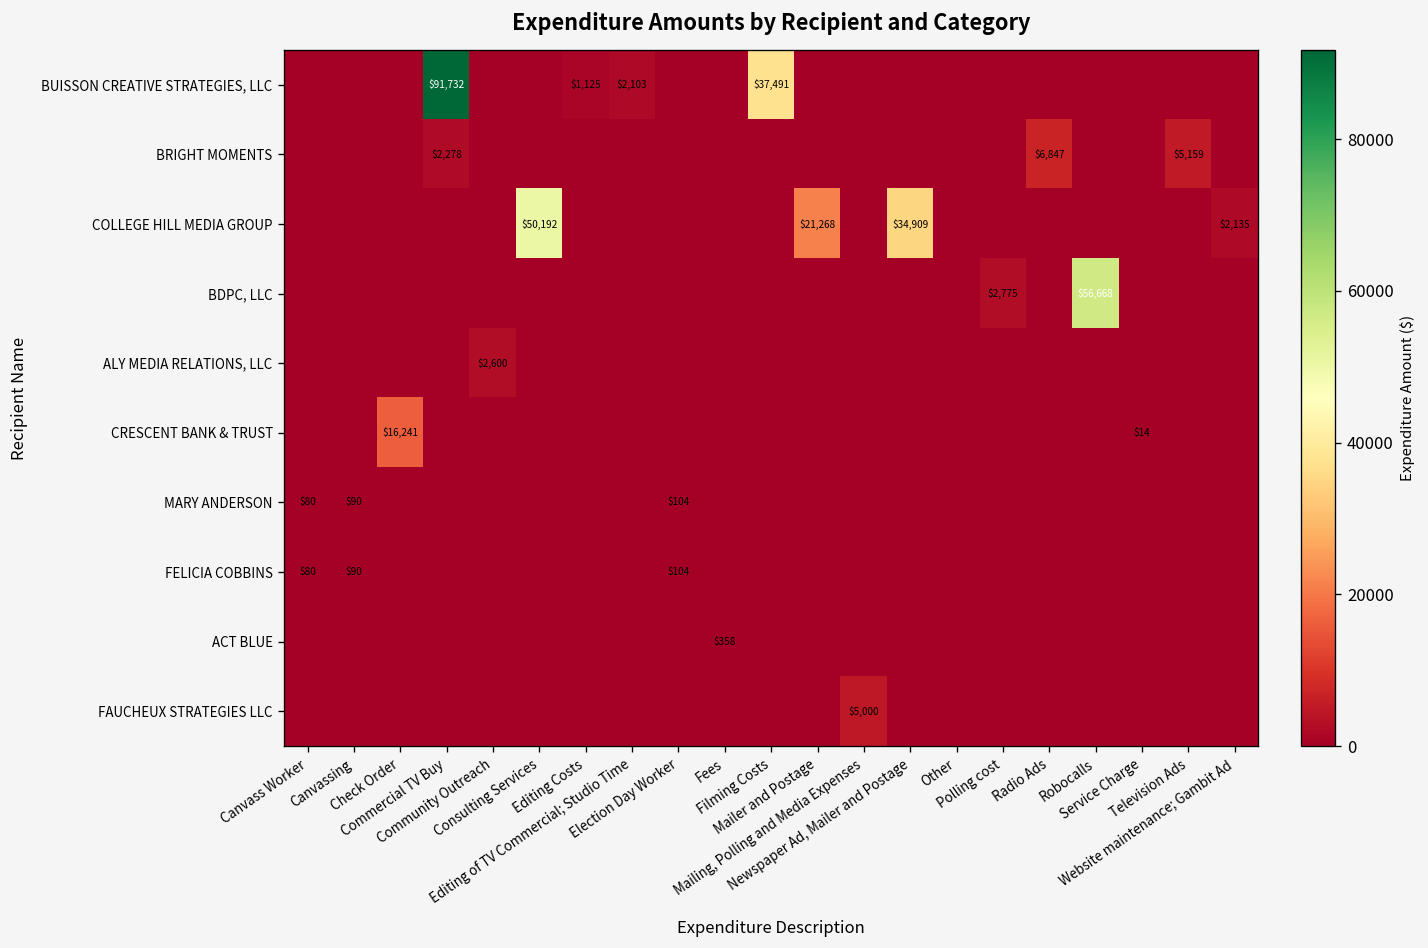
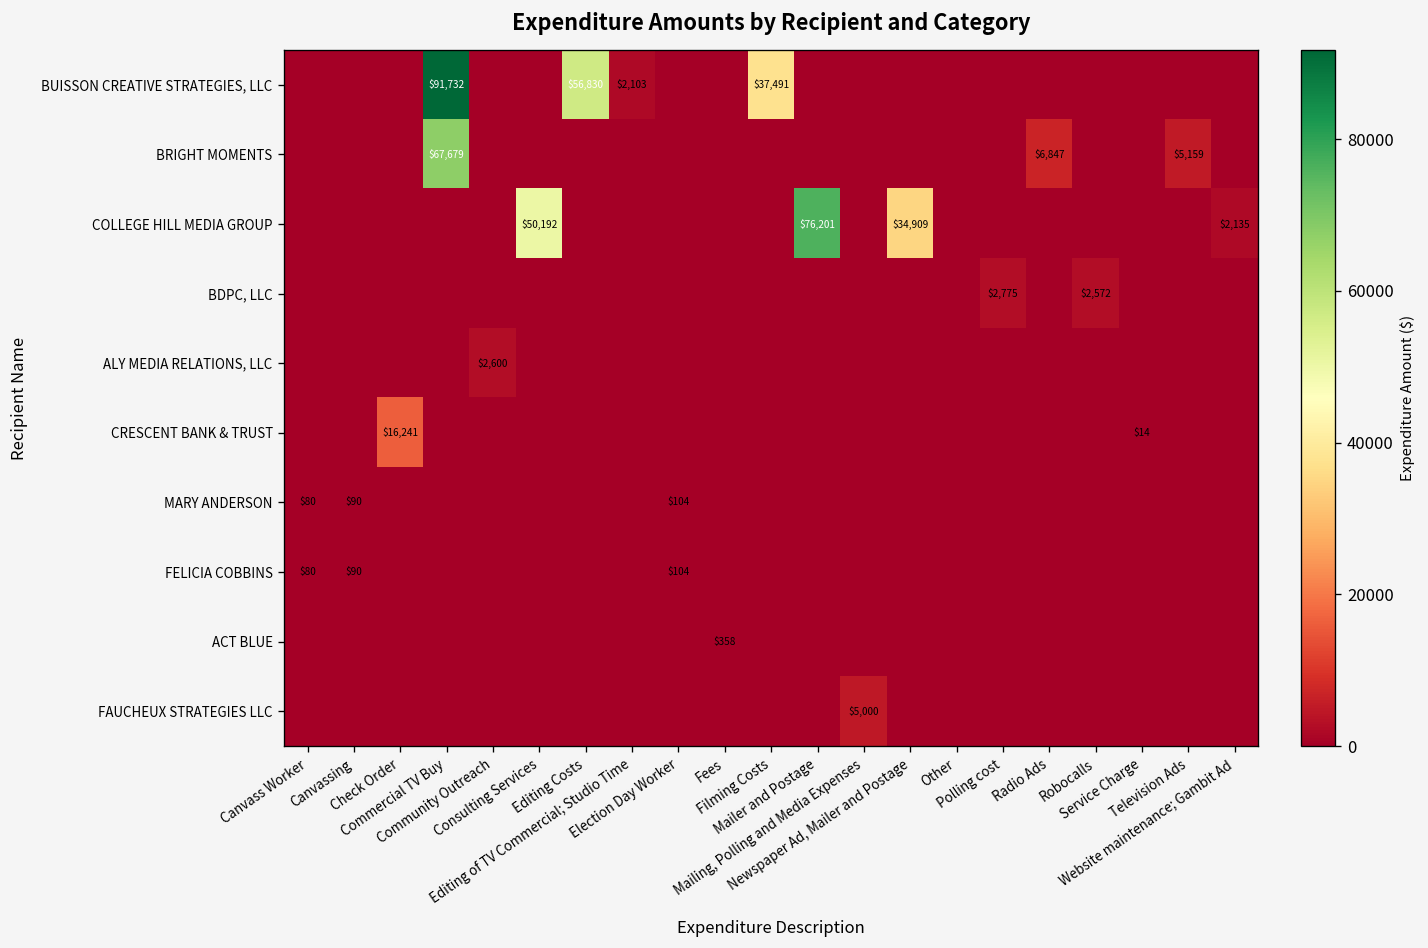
  {
    "BUISSON CREATIVE STRATEGIES, LLC": {
      "Commercial TV Buy": "$91,732",
-     "Editing Costs": "$1,125",
+     "Editing Costs": "$56,830",
      "Editing of TV Commercial; Studio Time": "$2,103",
      "Filming Costs": "$37,491"
    },
    "BRIGHT MOMENTS": {
-     "Commercial TV Buy": "$2,278",
+     "Commercial TV Buy": "$67,679",
      "Radio Ads": "$6,847",
      "Television Ads": "$5,159"
    },
    "COLLEGE HILL MEDIA GROUP": {
      "Consulting Services": "$50,192",
-     "Mailer and Postage": "$21,268",
+     "Mailer and Postage": "$76,201",
      "Newspaper Ad, Mailer and Postage": "$34,909",
      "Website maintenance; Gambit Ad": "$2,135"
    },
    "BDPC, LLC": {
      "Polling cost": "$2,775",
-     "Robocalls": "$56,668"
+     "Robocalls": "$2,572"
    },
    "ALY MEDIA RELATIONS, LLC": {
      "Community Outreach": "$2,600"
    },
    "CRESCENT BANK & TRUST": {
      "Check Order": "$16,241",
      "Service Charge": "$14"
    },
    "MARY ANDERSON": {
      "Canvass Worker": "$80",
      "Canvassing": "$90",
      "Election Day Worker": "$104"
    },
    "FELICIA COBBINS": {
      "Canvass Worker": "$80",
      "Canvassing": "$90",
      "Election Day Worker": "$104"
    },
    "ACT BLUE": {
      "Fees": "$358"
    },
    "FAUCHEUX STRATEGIES LLC": {
      "Mailing, Polling and Media Expenses": "$5,000"
    }
  }
